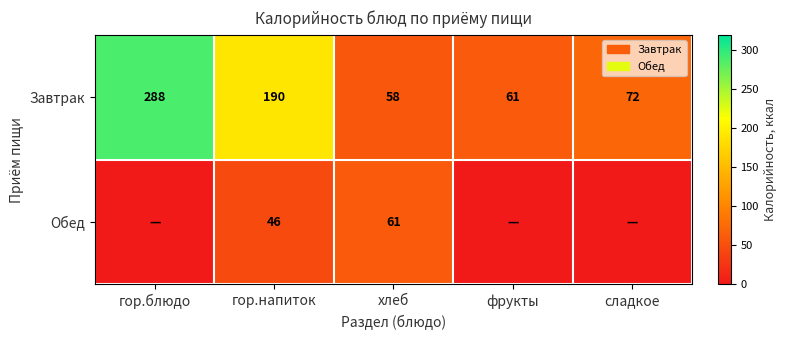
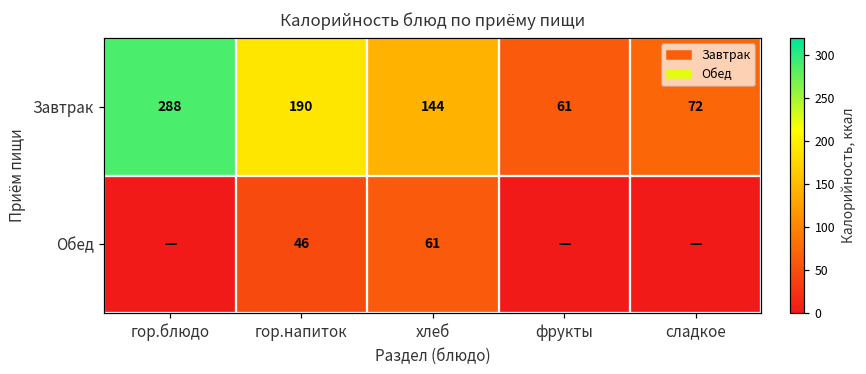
  {
    "Завтрак": {
      "гор.блюдо": 288,
      "гор.напиток": 190,
-     "хлеб": 58,
+     "хлеб": 144,
      "фрукты": 61,
      "сладкое": 72
    },
    "Обед": {
      "гор.напиток": 46,
      "хлеб": 61
    }
  }
